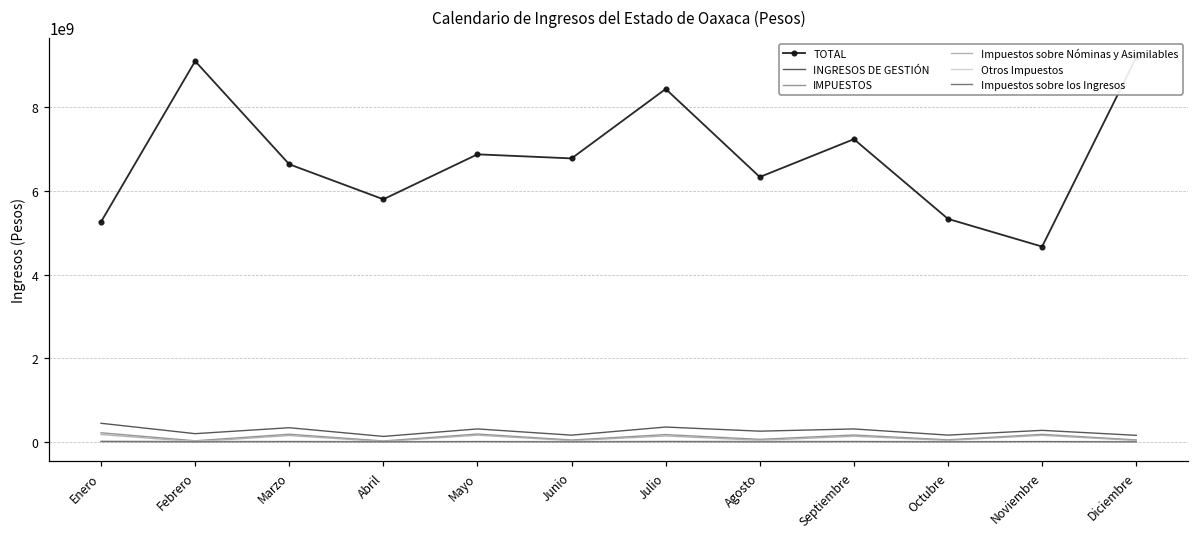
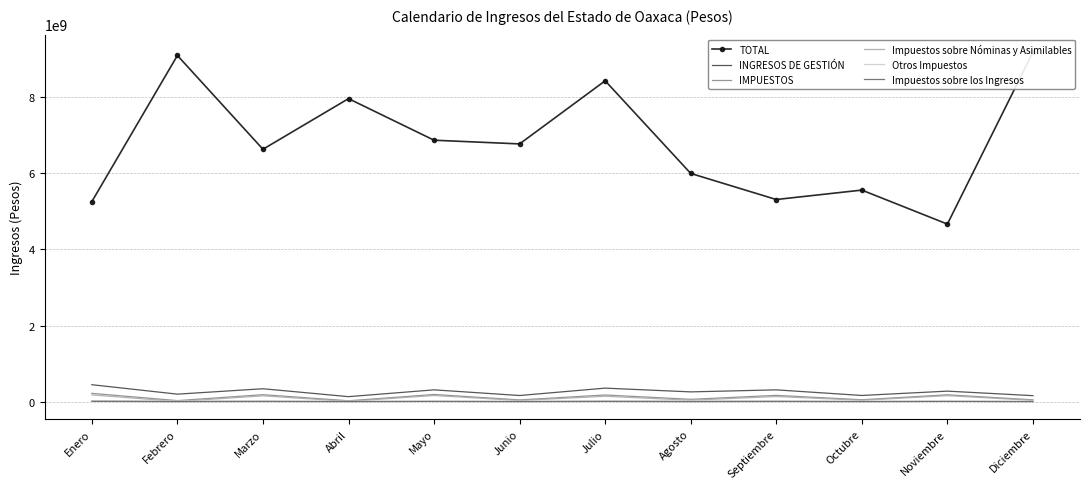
  {
    "TOTAL": {
      "Enero": 5300000000,
      "Febrero": 9100000000,
      "Marzo": 6600000000,
-     "Abril": 5800000000,
+     "Abril": 8000000000,
      "Mayo": 6900000000,
      "Junio": 6800000000,
      "Julio": 8400000000,
-     "Agosto": 6300000000,
-     "Septiembre": 7200000000,
-     "Octubre": 5300000000,
+     "Agosto": 6000000000,
+     "Septiembre": 5300000000,
+     "Octubre": 5600000000,
      "Noviembre": 4700000000
    }
  }
